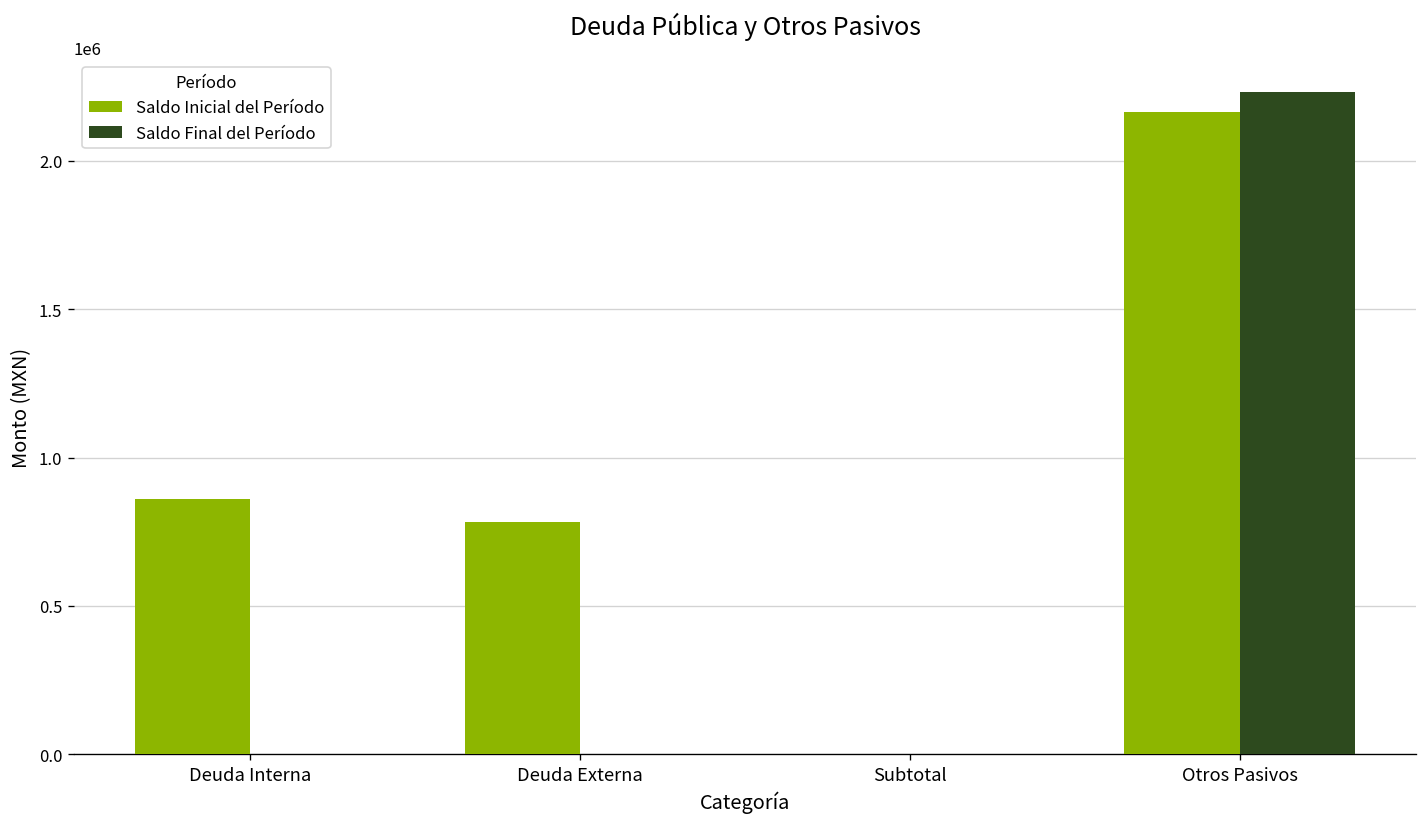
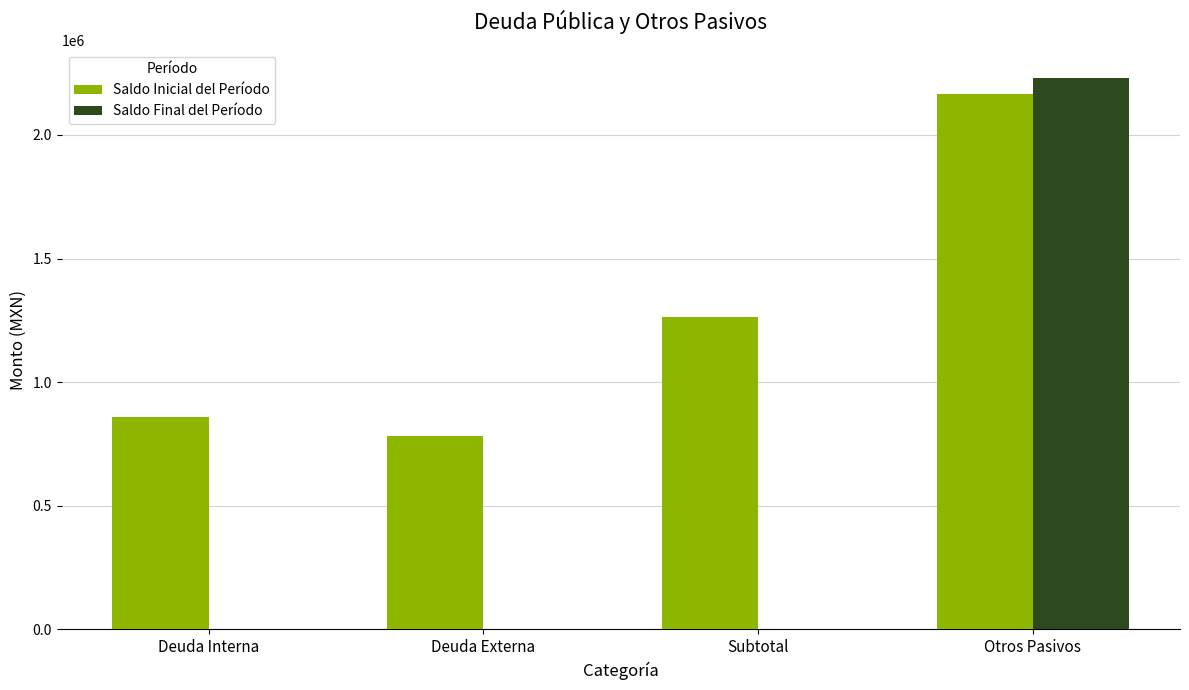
  {
    "Saldo Inicial del Período": {
      "Deuda Interna": 860000,
      "Deuda Externa": 780000,
-     "Subtotal": 0,
+     "Subtotal": 1270000,
      "Otros Pasivos": 2170000
    },
    "Saldo Final del Período": {
      "Deuda Interna": 0,
      "Deuda Externa": 0,
      "Subtotal": 0,
      "Otros Pasivos": 2230000
    }
  }
